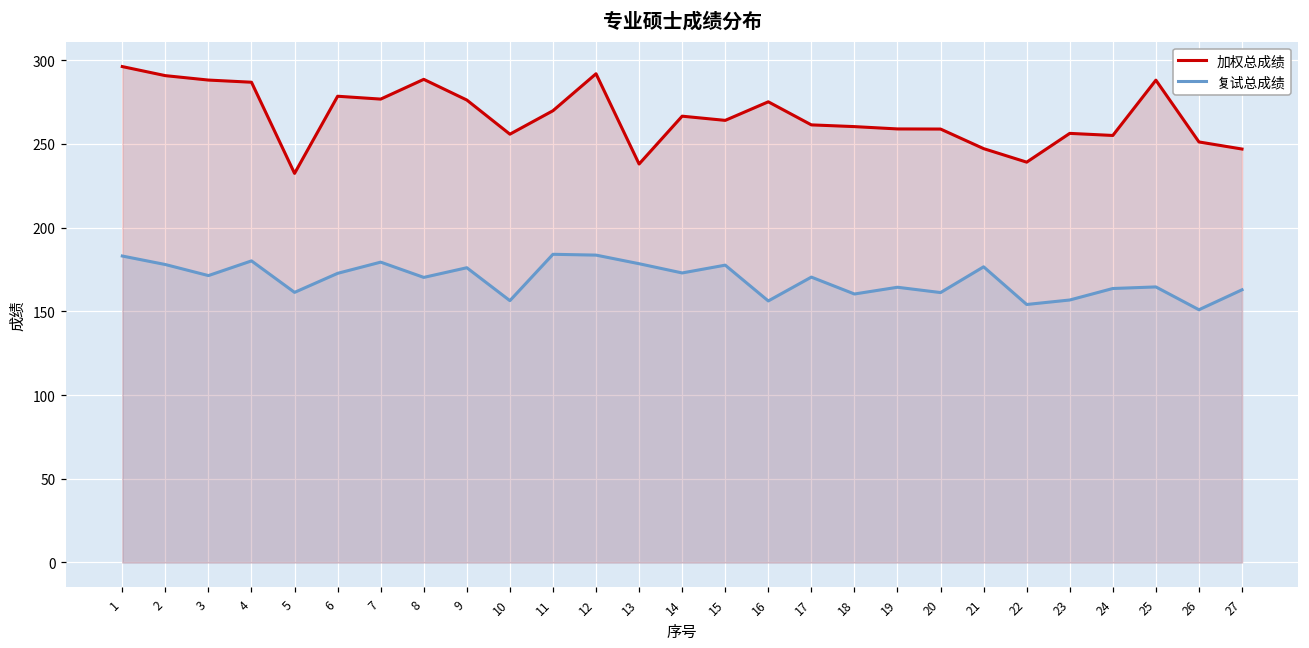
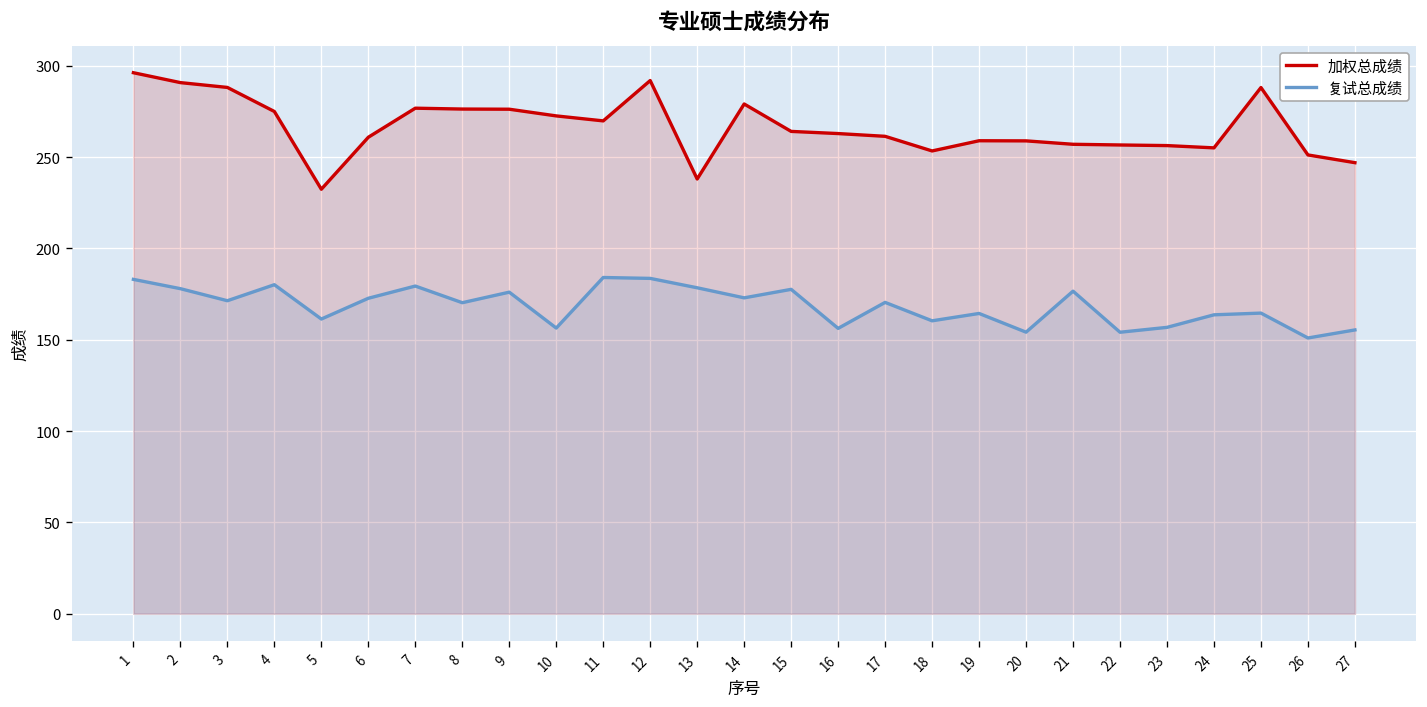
  {
    "加权总成绩": {
      "1": 296,
      "2": 291,
      "3": 288,
-     "4": 287,
+     "4": 275,
      "5": 232,
-     "6": 278,
+     "6": 261,
      "7": 277,
-     "8": 289,
+     "8": 276,
      "9": 276,
-     "10": 256,
+     "10": 273,
      "11": 270,
      "12": 292,
      "13": 238,
-     "14": 267,
+     "14": 279,
      "15": 264,
-     "16": 275,
+     "16": 263,
      "17": 261,
-     "18": 260,
+     "18": 253,
      "19": 259,
      "20": 259,
-     "21": 247,
-     "22": 239,
+     "21": 257,
+     "22": 257,
      "23": 256,
      "24": 255,
      "25": 288,
      "26": 251,
      "27": 247
    },
    "复试总成绩": {
      "1": 183,
      "2": 178,
      "3": 171,
      "4": 180,
      "5": 161,
      "6": 173,
      "7": 179,
      "8": 170,
      "9": 176,
      "10": 156,
      "11": 184,
      "12": 184,
      "13": 178,
      "14": 173,
      "15": 178,
      "16": 156,
      "17": 170,
      "18": 160,
      "19": 164,
-     "20": 161,
+     "20": 154,
      "21": 177,
      "22": 154,
      "23": 157,
      "24": 164,
      "25": 165,
      "26": 151,
-     "27": 163
+     "27": 155
    }
  }
